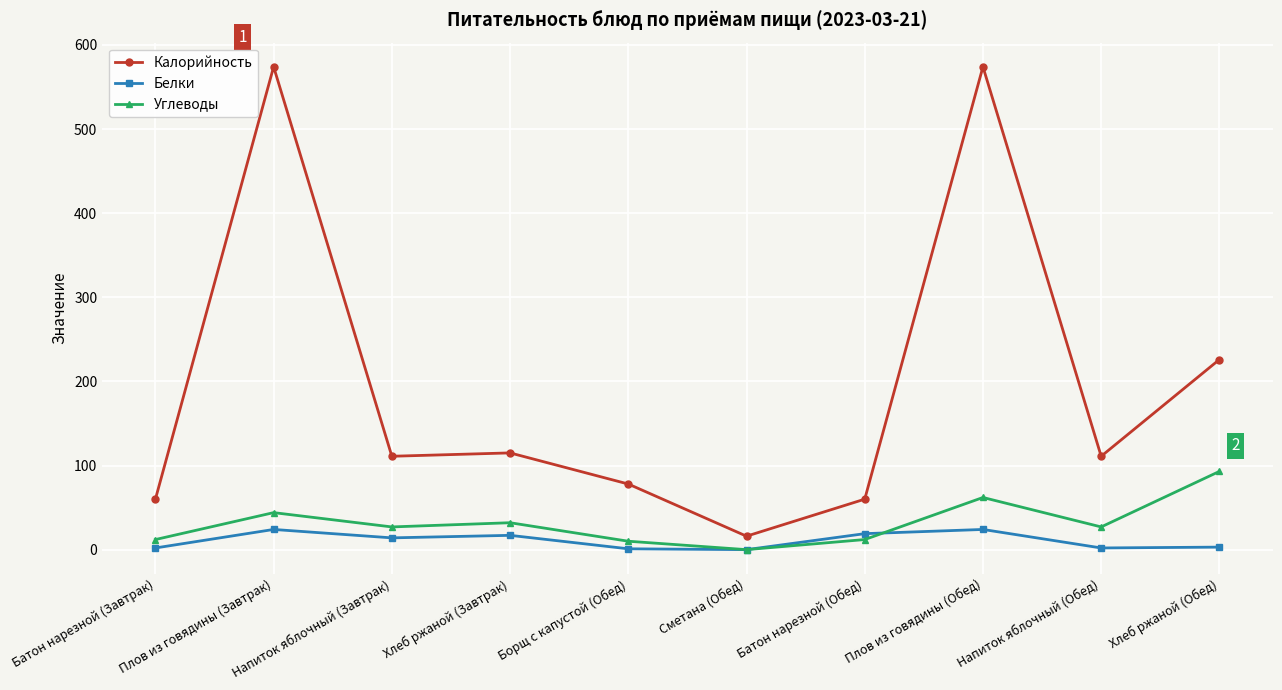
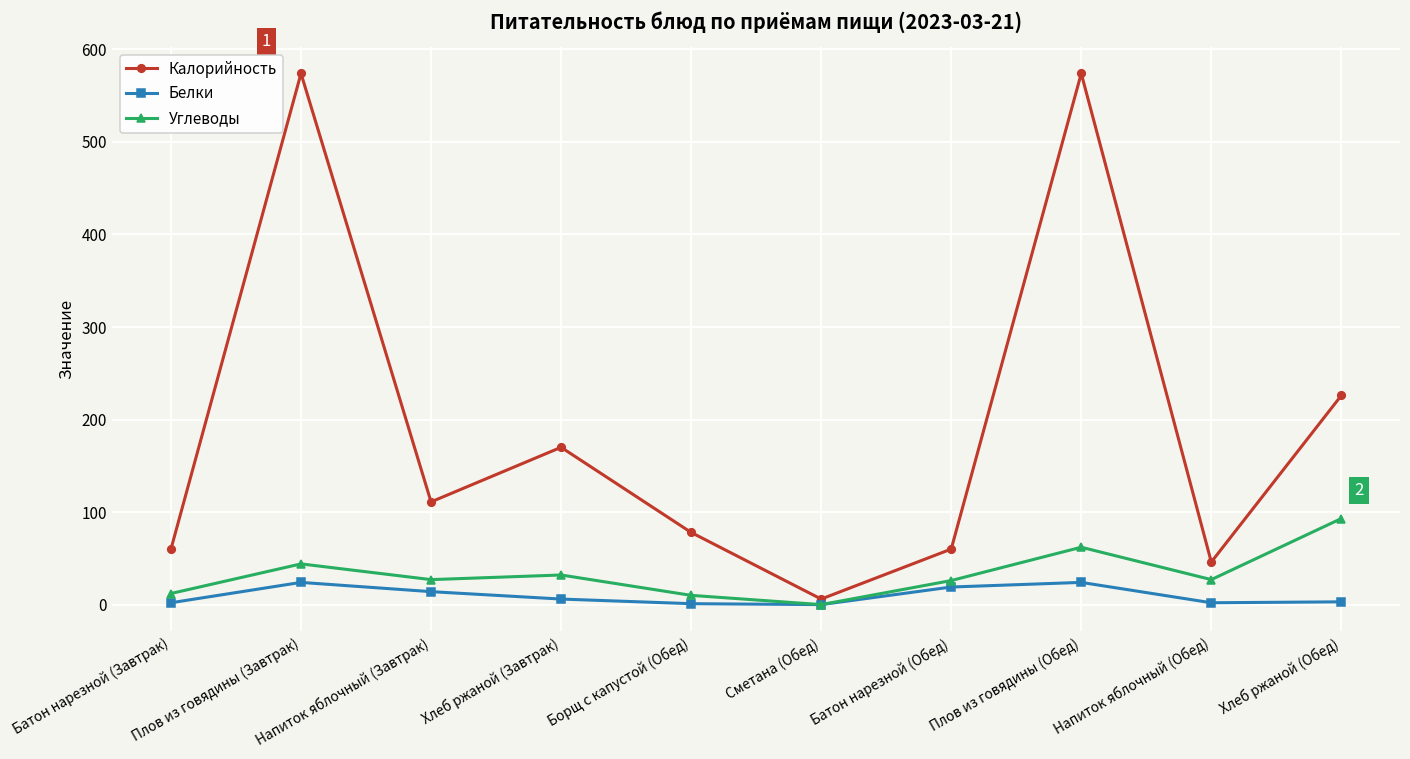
  {
    "Калорийность": {
      "Батон нарезной (Завтрак)": 60,
      "Плов из говядины (Завтрак)": 570,
      "Напиток яблочный (Завтрак)": 110,
-     "Хлеб ржаной (Завтрак)": 120,
+     "Хлеб ржаной (Завтрак)": 170,
      "Борщ с капустой (Обед)": 80,
-     "Сметана (Обед)": 20,
+     "Сметана (Обед)": 10,
      "Батон нарезной (Обед)": 60,
      "Плов из говядины (Обед)": 570,
-     "Напиток яблочный (Обед)": 110,
+     "Напиток яблочный (Обед)": 50,
      "Хлеб ржаной (Обед)": 230
    },
    "Белки": {
      "Батон нарезной (Завтрак)": 0,
      "Плов из говядины (Завтрак)": 20,
      "Напиток яблочный (Завтрак)": 10,
-     "Хлеб ржаной (Завтрак)": 20,
+     "Хлеб ржаной (Завтрак)": 10,
      "Борщ с капустой (Обед)": 0,
      "Батон нарезной (Обед)": 20,
      "Плов из говядины (Обед)": 20,
      "Напиток яблочный (Обед)": 0,
      "Хлеб ржаной (Обед)": 0
    },
    "Углеводы": {
      "Батон нарезной (Завтрак)": 10,
      "Плов из говядины (Завтрак)": 40,
      "Напиток яблочный (Завтрак)": 30,
      "Хлеб ржаной (Завтрак)": 30,
      "Борщ с капустой (Обед)": 10,
-     "Батон нарезной (Обед)": 10,
+     "Батон нарезной (Обед)": 30,
      "Плов из говядины (Обед)": 60,
      "Напиток яблочный (Обед)": 30
    }
  }
